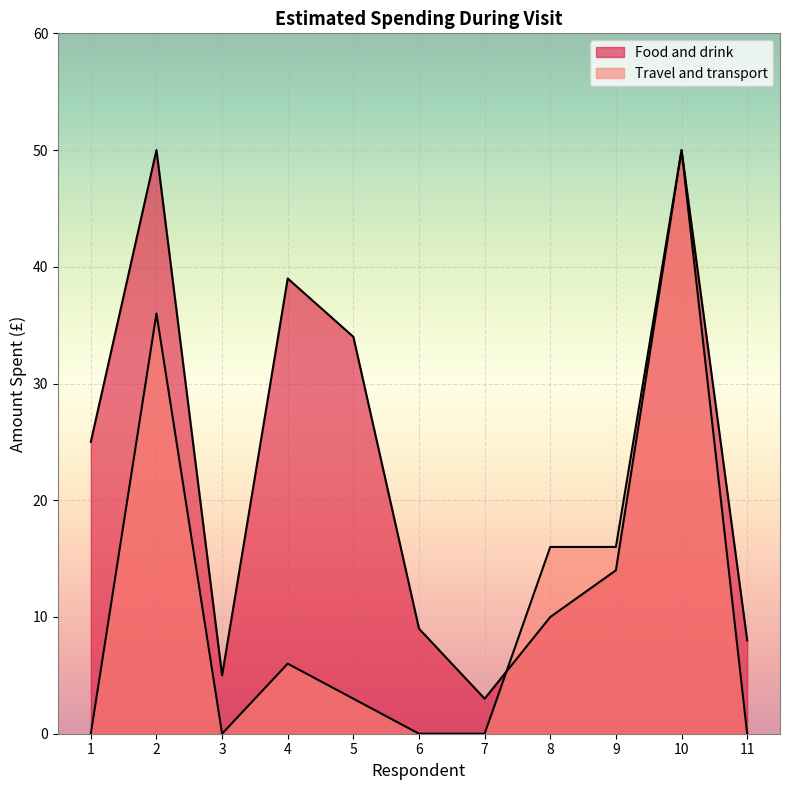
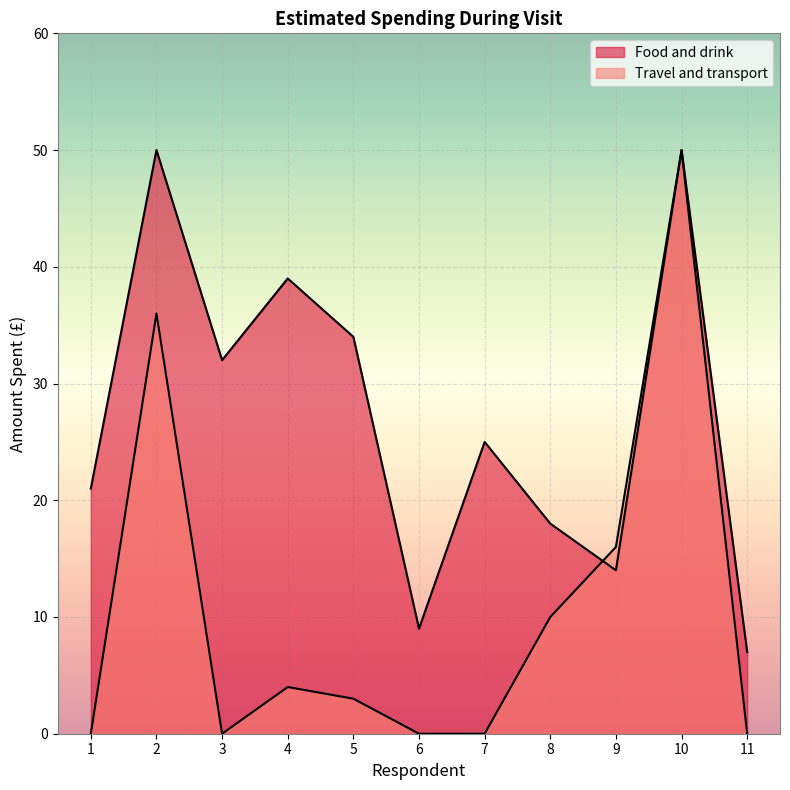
  {
    "Food and drink": {
-     "1": 25,
+     "1": 21,
      "2": 50,
-     "3": 5,
+     "3": 32,
      "4": 39,
      "5": 34,
      "6": 9,
-     "7": 3,
-     "8": 10,
+     "7": 25,
+     "8": 18,
      "9": 14,
-     "11": 8
+     "11": 7
    },
    "Travel and transport": {
      "1": 0,
      "2": 36,
      "3": 0,
-     "4": 6,
+     "4": 4,
      "5": 3,
      "6": 0,
      "7": 0,
-     "8": 16,
+     "8": 10,
      "9": 16,
      "11": 0
    }
  }
